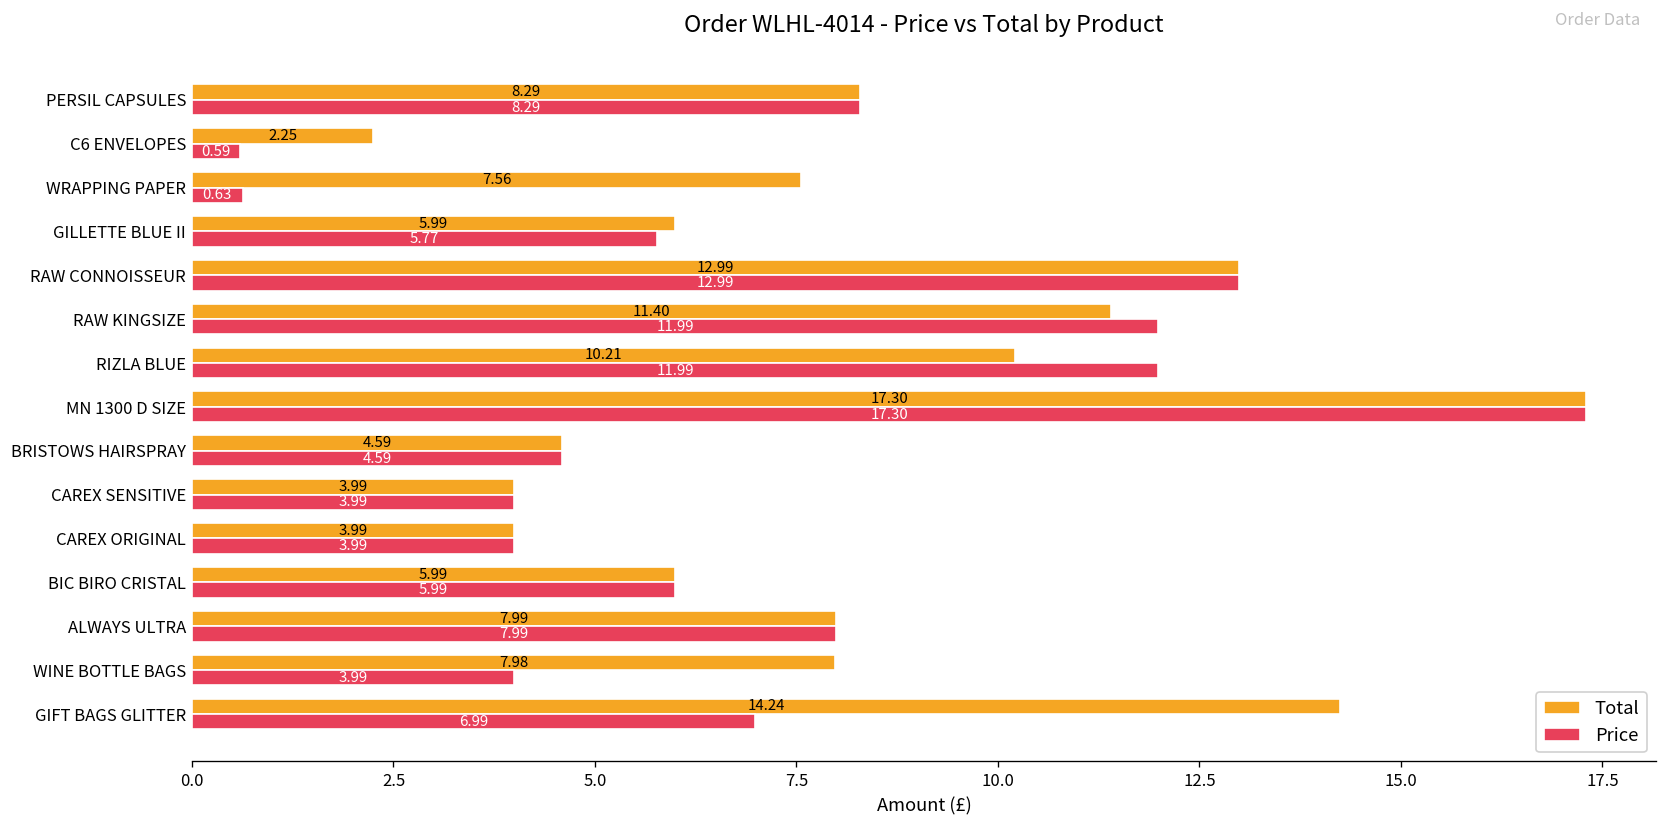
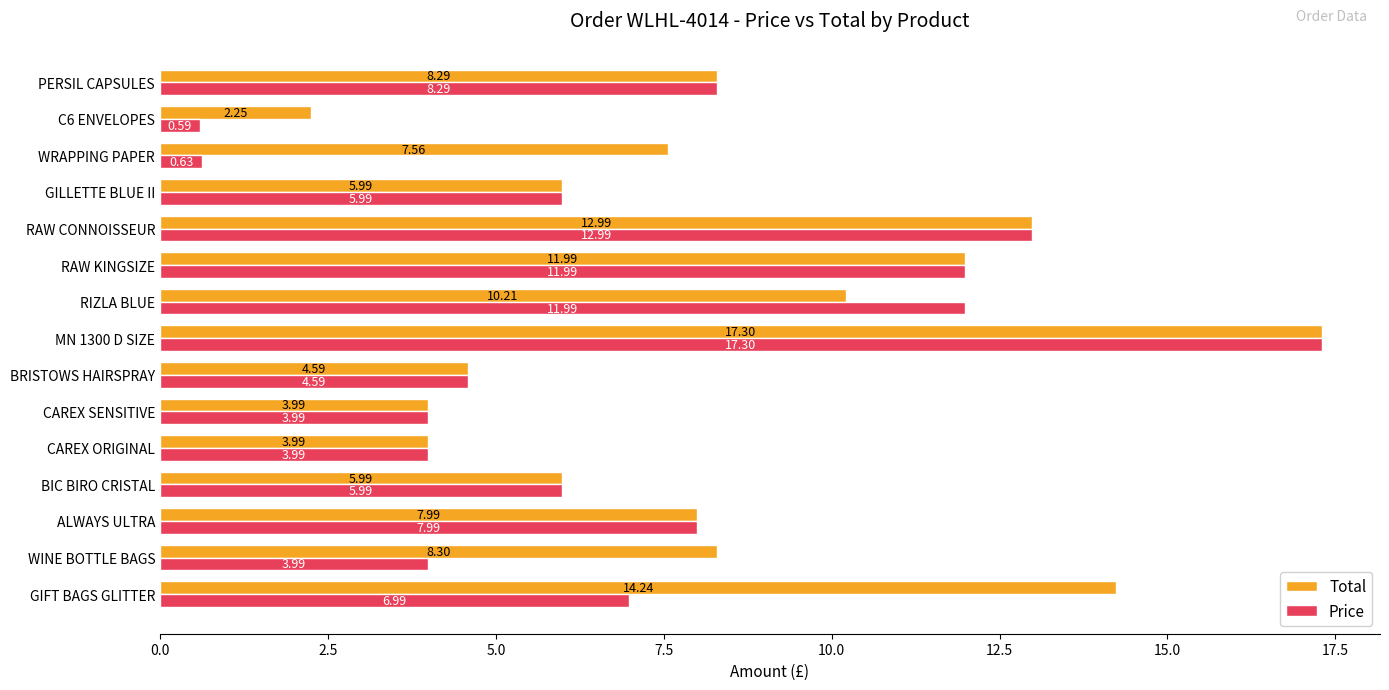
  {
    "Total": {
      "PERSIL CAPSULES": 8.29,
      "C6 ENVELOPES": 2.25,
      "WRAPPING PAPER": 7.56,
      "GILLETTE BLUE II": 5.99,
      "RAW CONNOISSEUR": 12.99,
-     "RAW KINGSIZE": 11.40,
+     "RAW KINGSIZE": 11.99,
      "RIZLA BLUE": 10.21,
      "MN 1300 D SIZE": 17.30,
      "BRISTOWS HAIRSPRAY": 4.59,
      "CAREX SENSITIVE": 3.99,
      "CAREX ORIGINAL": 3.99,
      "BIC BIRO CRISTAL": 5.99,
      "ALWAYS ULTRA": 7.99,
-     "WINE BOTTLE BAGS": 7.98,
+     "WINE BOTTLE BAGS": 8.30,
      "GIFT BAGS GLITTER": 14.24
    },
    "Price": {
      "PERSIL CAPSULES": 8.29,
      "C6 ENVELOPES": 0.59,
      "WRAPPING PAPER": 0.63,
-     "GILLETTE BLUE II": 5.77,
+     "GILLETTE BLUE II": 5.99,
      "RAW CONNOISSEUR": 12.99,
      "RAW KINGSIZE": 11.99,
      "RIZLA BLUE": 11.99,
      "MN 1300 D SIZE": 17.30,
      "BRISTOWS HAIRSPRAY": 4.59,
      "CAREX SENSITIVE": 3.99,
      "CAREX ORIGINAL": 3.99,
      "BIC BIRO CRISTAL": 5.99,
      "ALWAYS ULTRA": 7.99,
      "WINE BOTTLE BAGS": 3.99,
      "GIFT BAGS GLITTER": 6.99
    }
  }
